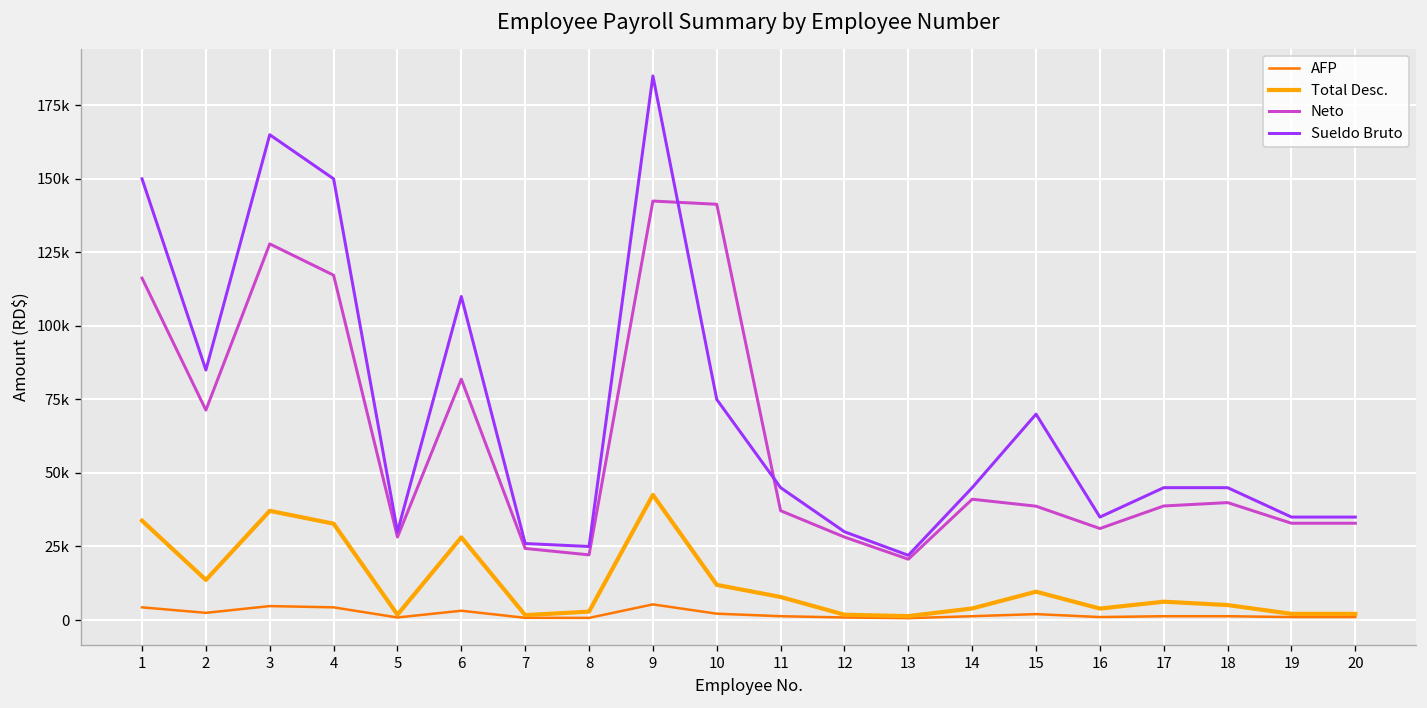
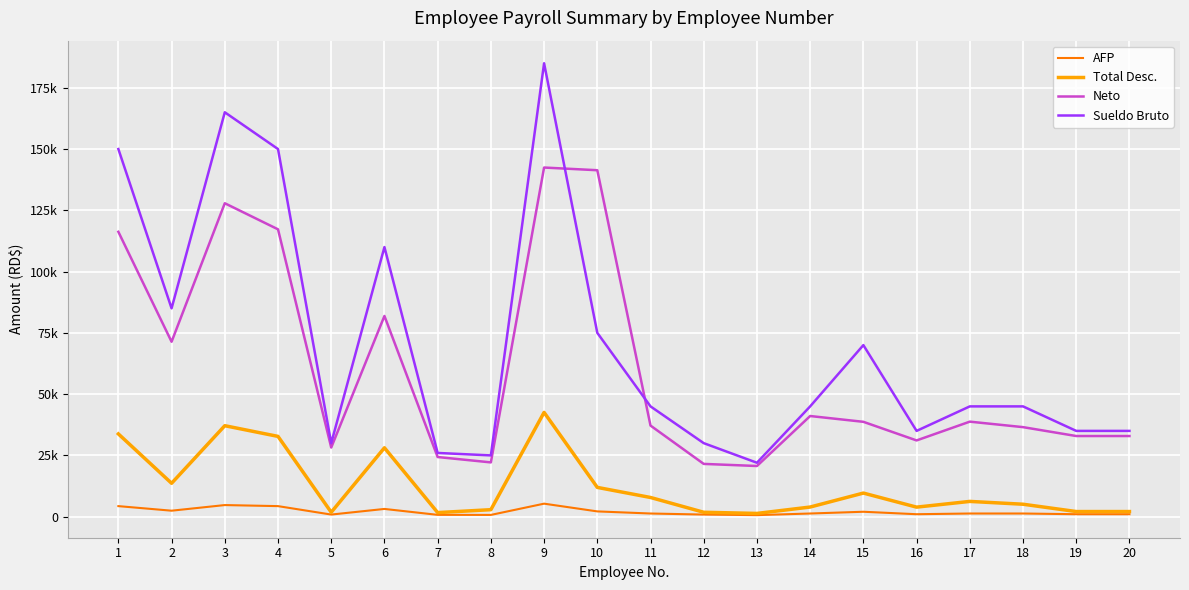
  {
    "Neto": {
      "1": 116000,
      "2": 71000,
      "3": 128000,
      "4": 117000,
      "5": 28000,
      "6": 82000,
      "7": 24000,
      "8": 22000,
      "9": 142000,
      "10": 141000,
      "11": 37000,
-     "12": 28000,
+     "12": 22000,
      "13": 21000,
      "14": 41000,
      "15": 39000,
      "16": 31000,
      "17": 39000,
-     "18": 40000,
+     "18": 37000,
      "19": 33000,
      "20": 33000
    },
    "Sueldo Bruto": {
      "1": 150000,
      "2": 85000,
      "3": 165000,
      "4": 150000,
      "5": 30000,
      "6": 110000,
      "7": 26000,
      "8": 25000,
      "9": 185000,
      "10": 75000,
      "11": 45000,
      "12": 30000,
      "13": 22000,
      "14": 45000,
      "15": 70000,
      "16": 35000,
      "17": 45000,
      "18": 45000,
      "19": 35000,
      "20": 35000
    }
  }
